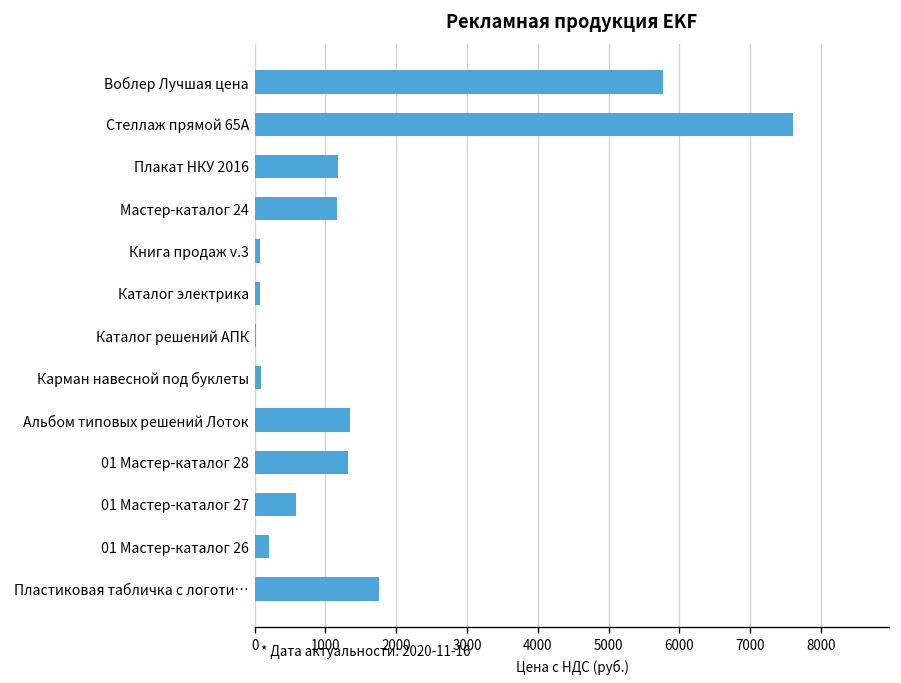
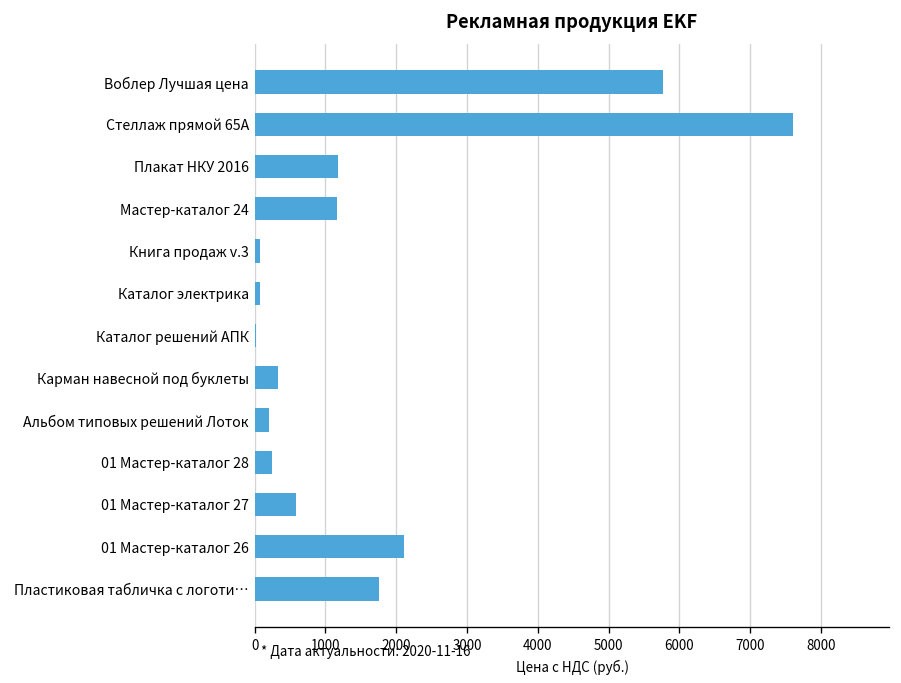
  {
    "Воблер Лучшая цена": 5800,
    "Стеллаж прямой 65А": 7600,
    "Плакат НКУ 2016": 1200,
    "Мастер-каталог 24": 1200,
    "Книга продаж v.3": 100,
    "Каталог электрика": 100,
-   "Карман навесной под буклеты": 100,
-   "Альбом типовых решений Лоток": 1300,
-   "01 Мастер-каталог 28": 1300,
+   "Карман навесной под буклеты": 300,
+   "Альбом типовых решений Лоток": 200,
+   "01 Мастер-каталог 28": 300,
    "01 Мастер-каталог 27": 600,
-   "01 Мастер-каталог 26": 200,
+   "01 Мастер-каталог 26": 2100,
    "Пластиковая табличка с логоти…": 1800
  }
